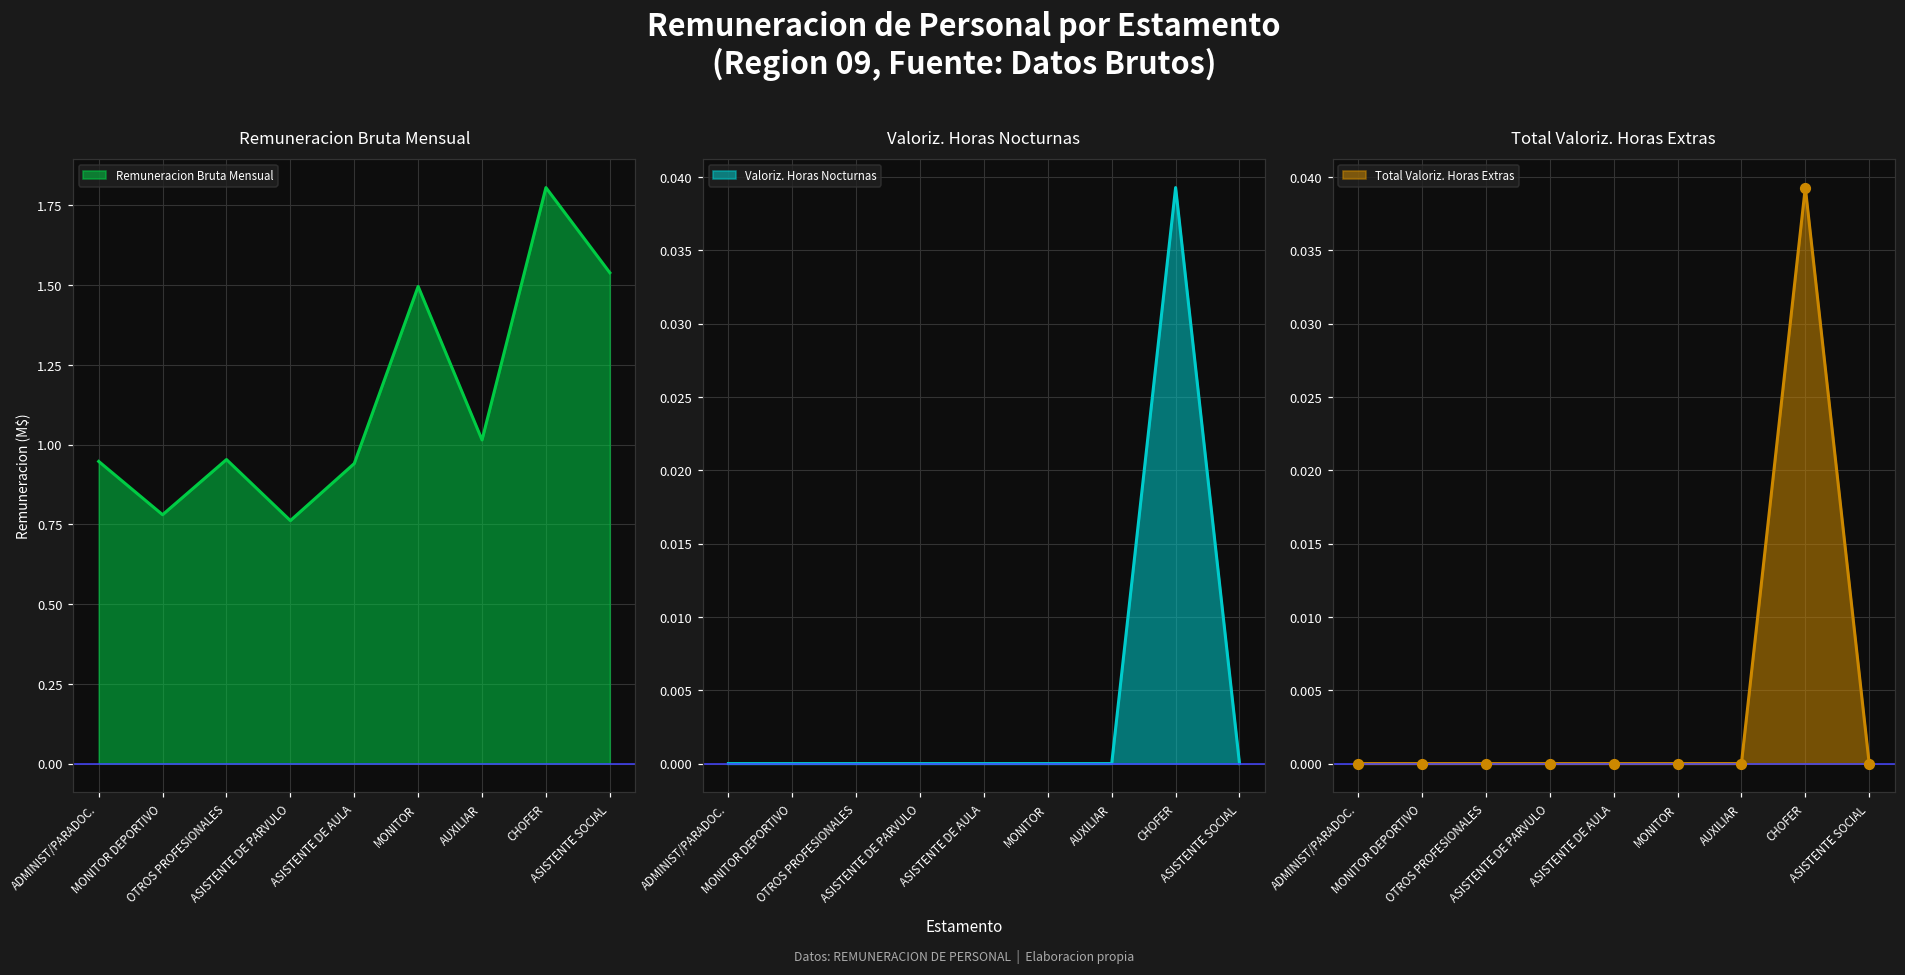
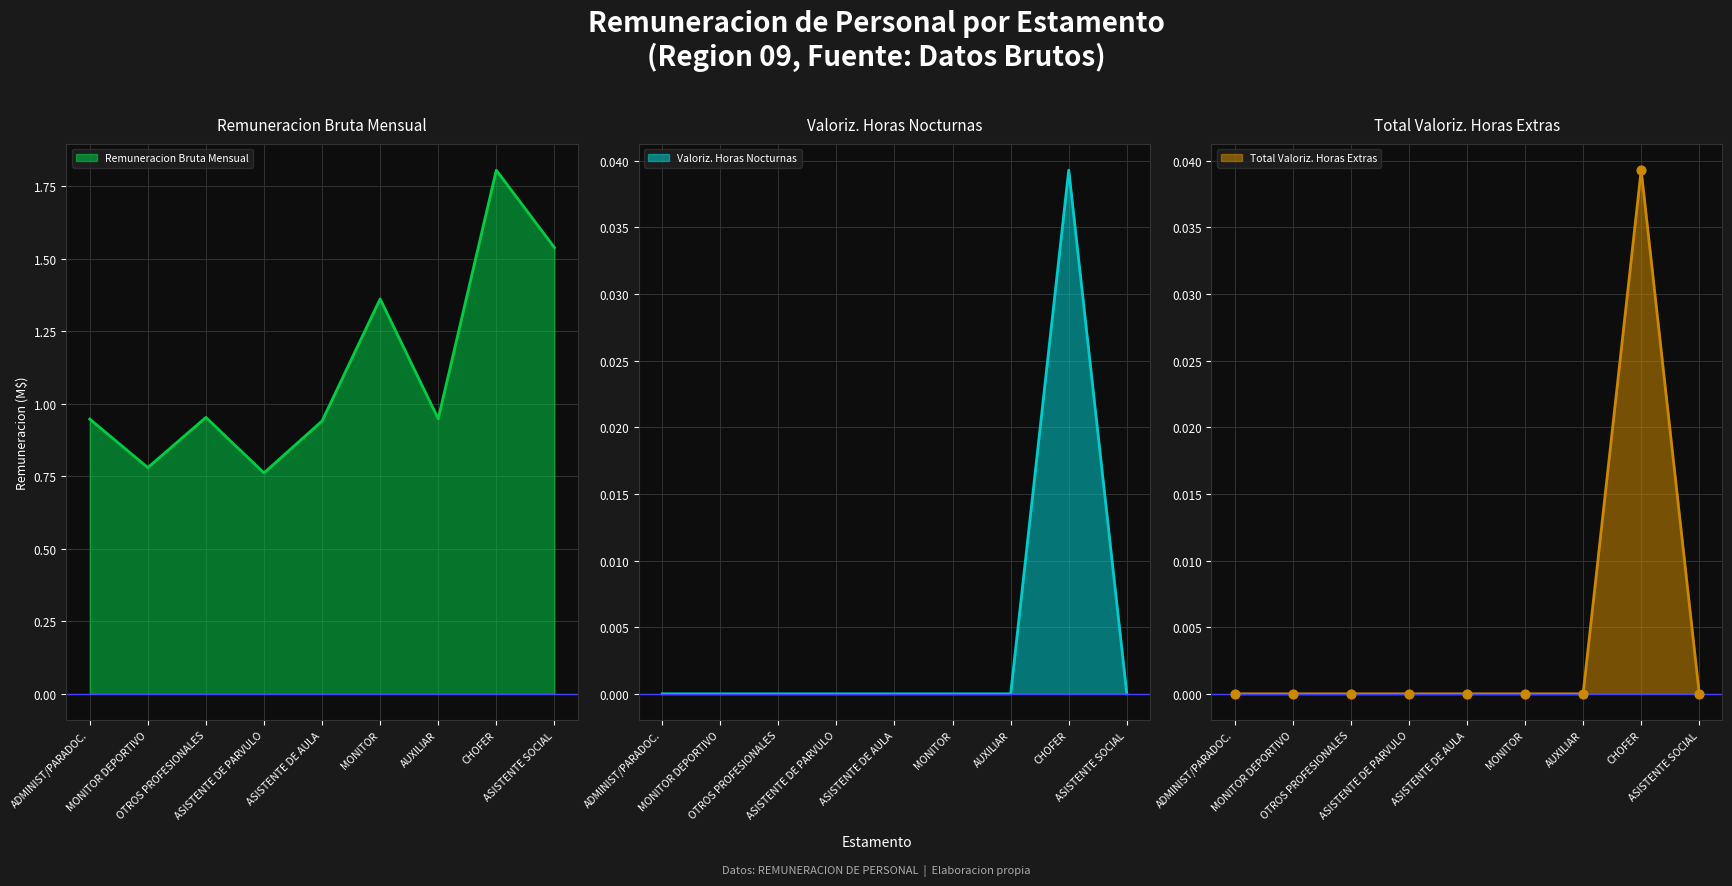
  {
    "Remuneracion Bruta Mensual": {
      "ADMINIST/PARADOC.": 0.95,
      "MONITOR DEPORTIVO": 0.78,
      "OTROS PROFESIONALES": 0.95,
      "ASISTENTE DE PARVULO": 0.76,
      "ASISTENTE DE AULA": 0.94,
-     "MONITOR": 1.50,
-     "AUXILIAR": 1.01,
+     "MONITOR": 1.36,
+     "AUXILIAR": 0.95,
      "CHOFER": 1.81,
      "ASISTENTE SOCIAL": 1.54
    },
    "Valoriz. Horas Nocturnas": {
      "ADMINIST/PARADOC.": 0.0000,
      "MONITOR DEPORTIVO": 0.0000,
      "OTROS PROFESIONALES": 0.0000,
      "ASISTENTE DE PARVULO": 0.0000,
      "ASISTENTE DE AULA": 0.0000,
      "MONITOR": 0.0000,
      "AUXILIAR": 0.0000,
      "CHOFER": 0.0393,
      "ASISTENTE SOCIAL": 0.0000
    },
    "Total Valoriz. Horas Extras": {
      "ADMINIST/PARADOC.": 0.0000,
      "MONITOR DEPORTIVO": 0.0000,
      "OTROS PROFESIONALES": 0.0000,
      "ASISTENTE DE PARVULO": 0.0000,
      "ASISTENTE DE AULA": 0.0000,
      "MONITOR": 0.0000,
      "AUXILIAR": 0.0000,
      "CHOFER": 0.0393,
      "ASISTENTE SOCIAL": 0.0000
    }
  }
